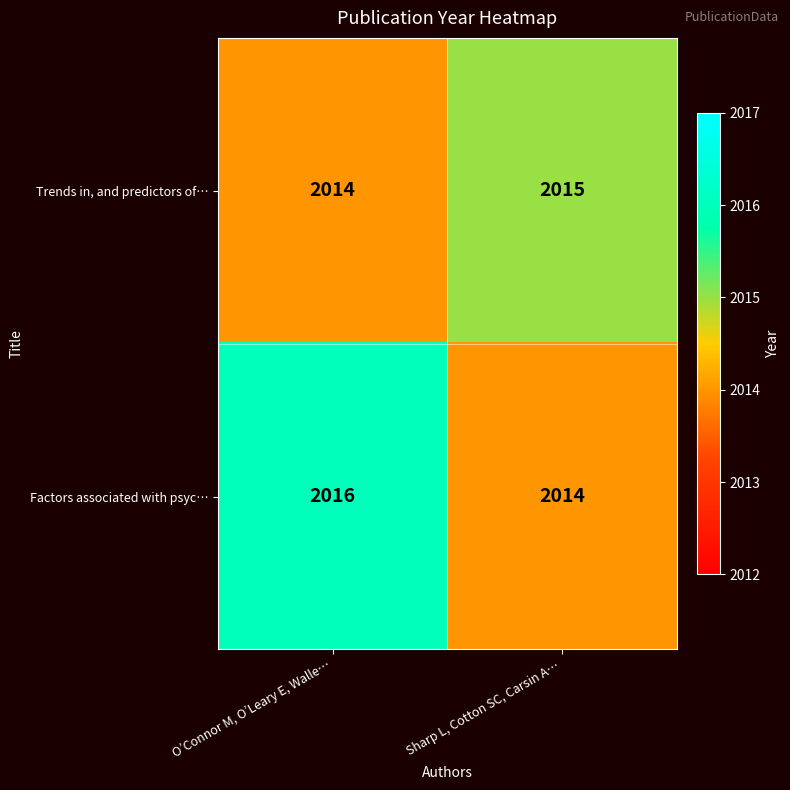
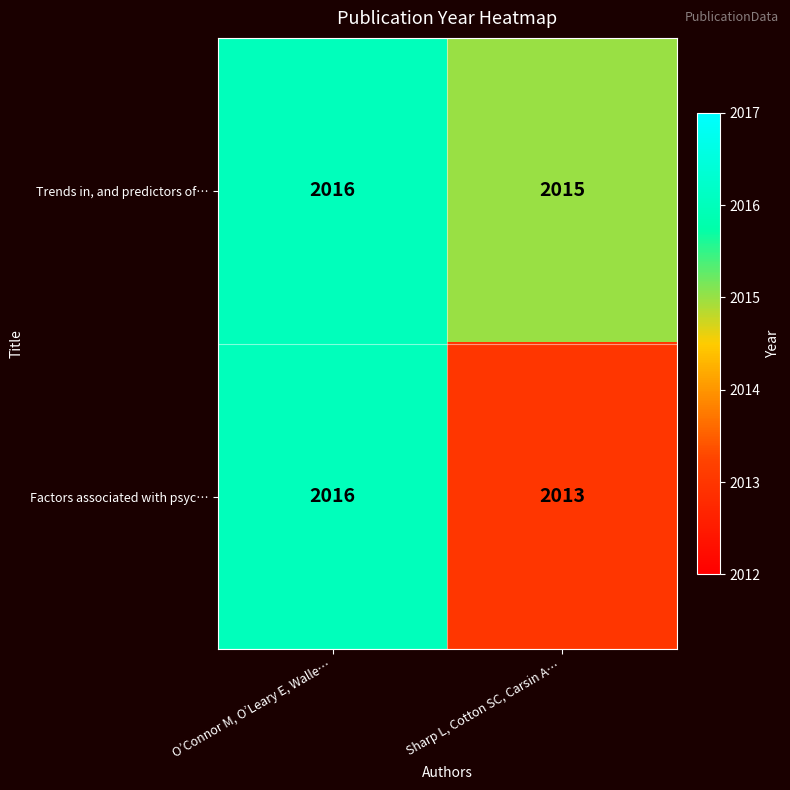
  {
    "Trends in, and predictors of…": {
-     "O’Connor M, O’Leary E, Walle…": 2014,
+     "O’Connor M, O’Leary E, Walle…": 2016,
      "Sharp L, Cotton SC, Carsin A…": 2015
    },
    "Factors associated with psyc…": {
      "O’Connor M, O’Leary E, Walle…": 2016,
-     "Sharp L, Cotton SC, Carsin A…": 2014
+     "Sharp L, Cotton SC, Carsin A…": 2013
    }
  }
